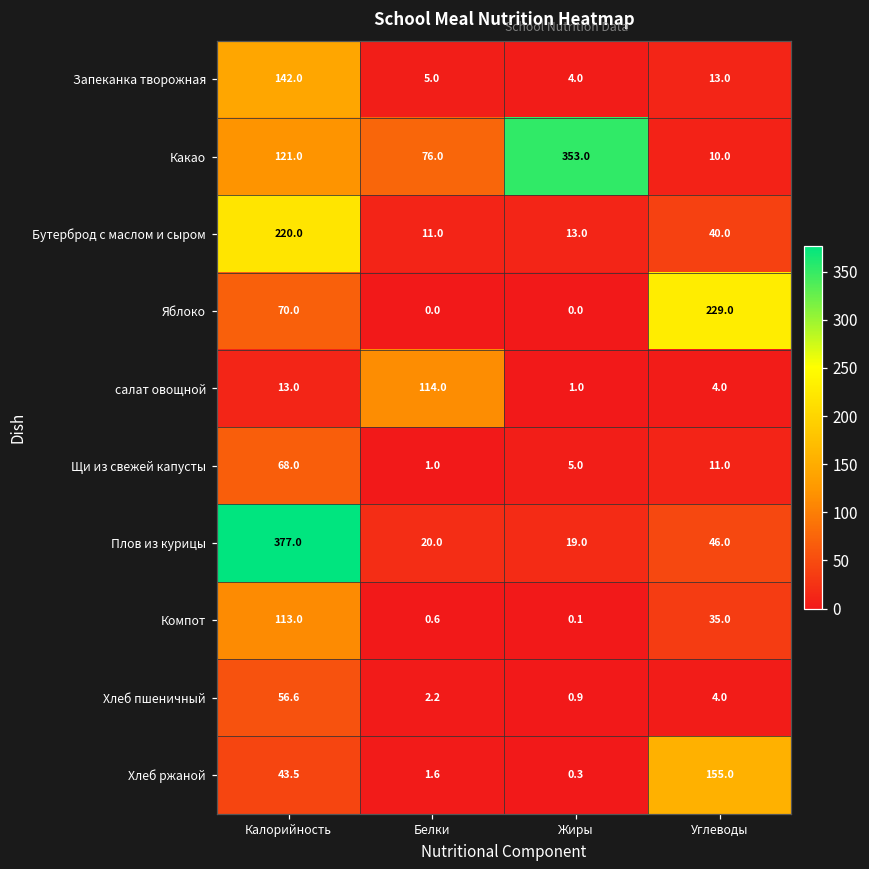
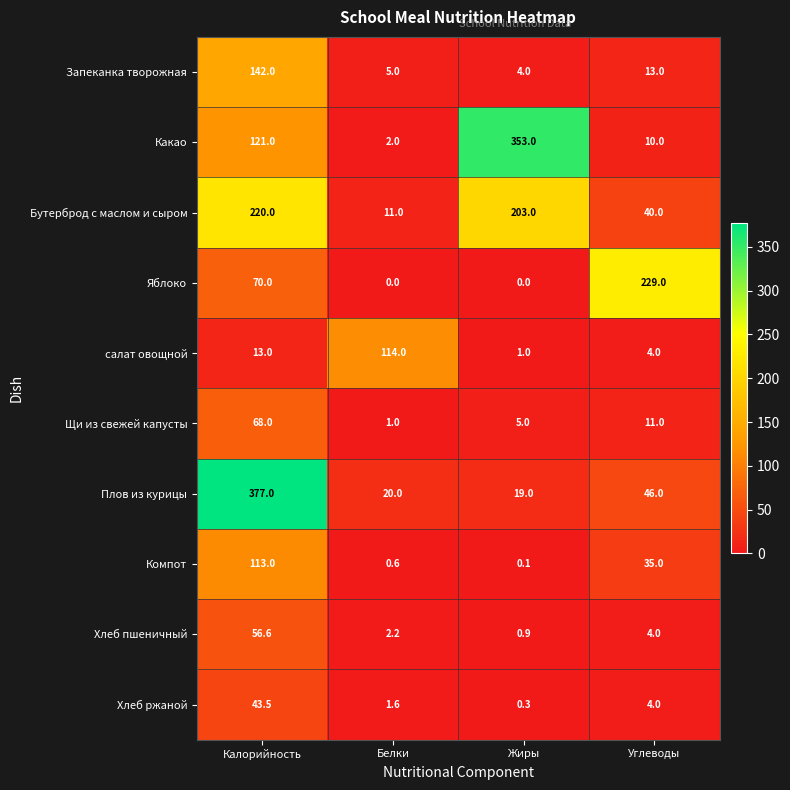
  {
    "Запеканка творожная": {
      "Калорийность": 142.0,
      "Белки": 5.0,
      "Жиры": 4.0,
      "Углеводы": 13.0
    },
    "Какао": {
      "Калорийность": 121.0,
-     "Белки": 76.0,
+     "Белки": 2.0,
      "Жиры": 353.0,
      "Углеводы": 10.0
    },
    "Бутерброд с маслом и сыром": {
      "Калорийность": 220.0,
      "Белки": 11.0,
-     "Жиры": 13.0,
+     "Жиры": 203.0,
      "Углеводы": 40.0
    },
    "Яблоко": {
      "Калорийность": 70.0,
      "Белки": 0.0,
      "Жиры": 0.0,
      "Углеводы": 229.0
    },
    "салат овощной": {
      "Калорийность": 13.0,
      "Белки": 114.0,
      "Жиры": 1.0,
      "Углеводы": 4.0
    },
    "Щи из свежей капусты": {
      "Калорийность": 68.0,
      "Белки": 1.0,
      "Жиры": 5.0,
      "Углеводы": 11.0
    },
    "Плов из курицы": {
      "Калорийность": 377.0,
      "Белки": 20.0,
      "Жиры": 19.0,
      "Углеводы": 46.0
    },
    "Компот": {
      "Калорийность": 113.0,
      "Белки": 0.6,
      "Жиры": 0.1,
      "Углеводы": 35.0
    },
    "Хлеб пшеничный": {
      "Калорийность": 56.6,
      "Белки": 2.2,
      "Жиры": 0.9,
      "Углеводы": 4.0
    },
    "Хлеб ржаной": {
      "Калорийность": 43.5,
      "Белки": 1.6,
      "Жиры": 0.3,
-     "Углеводы": 155.0
+     "Углеводы": 4.0
    }
  }
